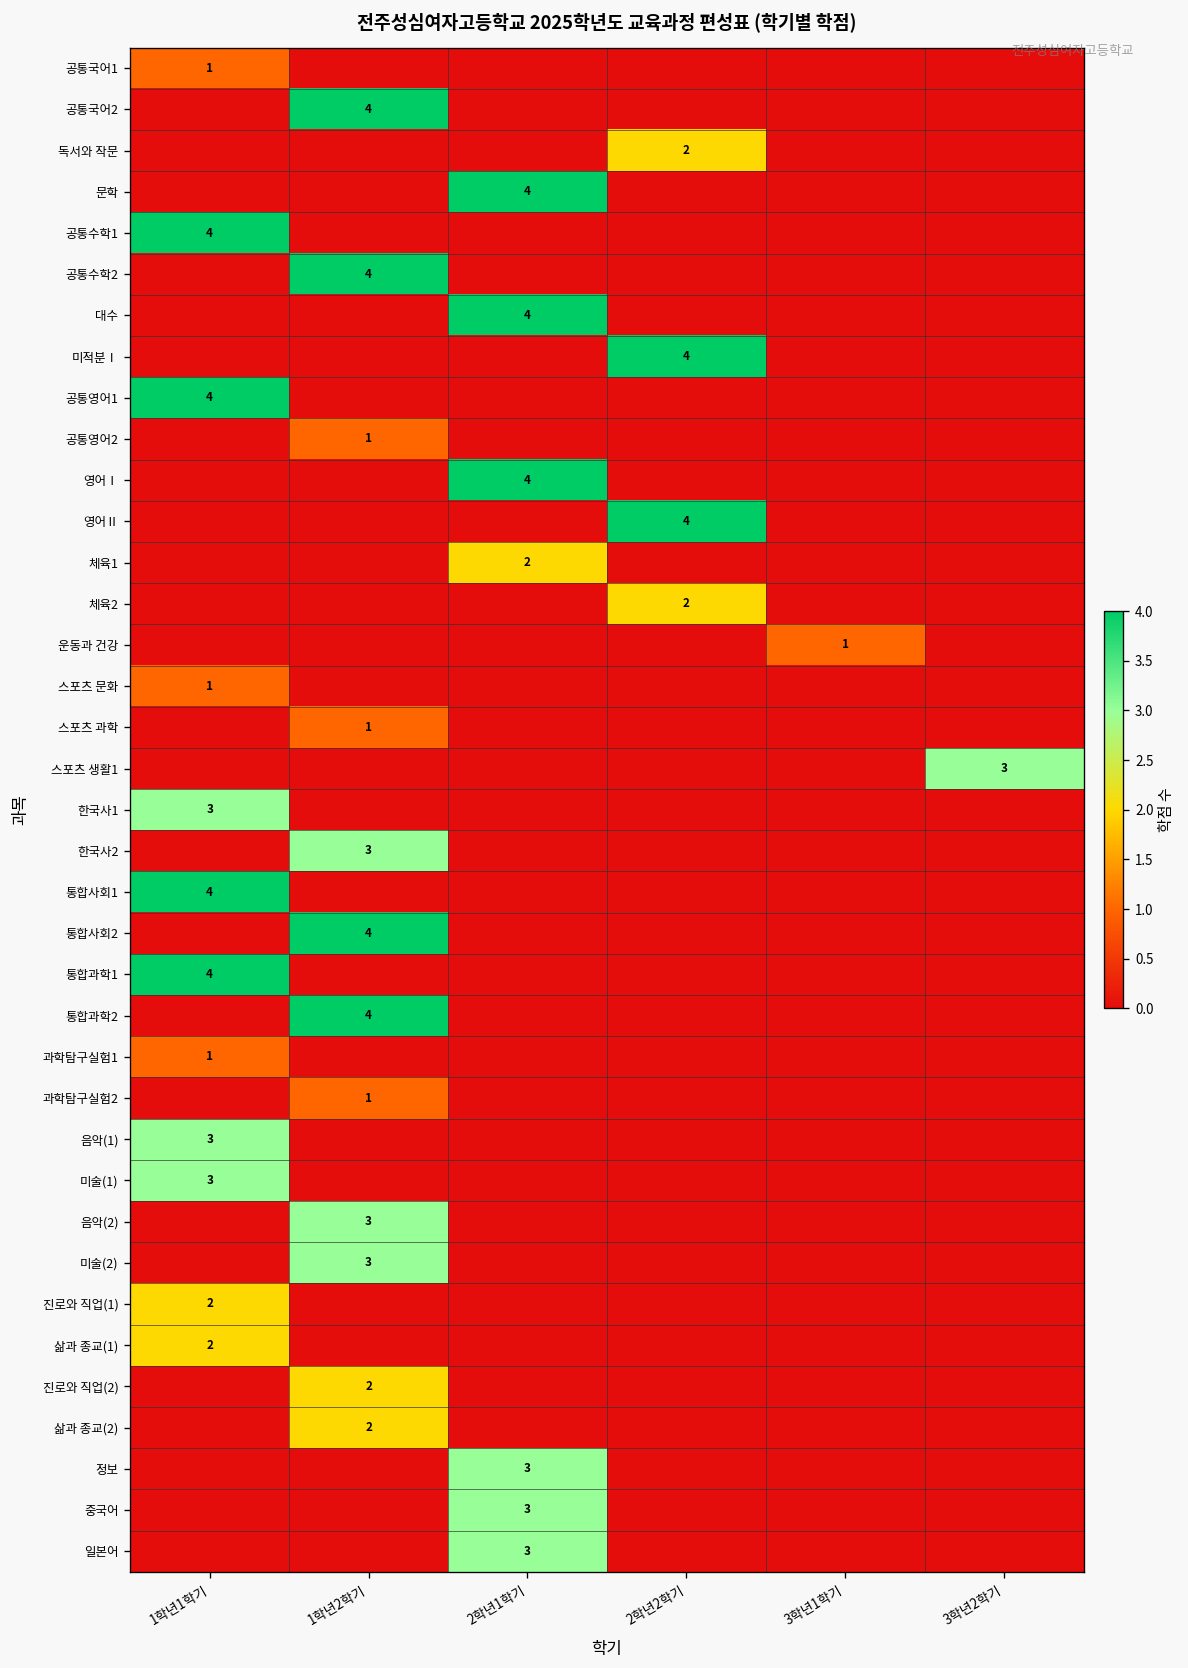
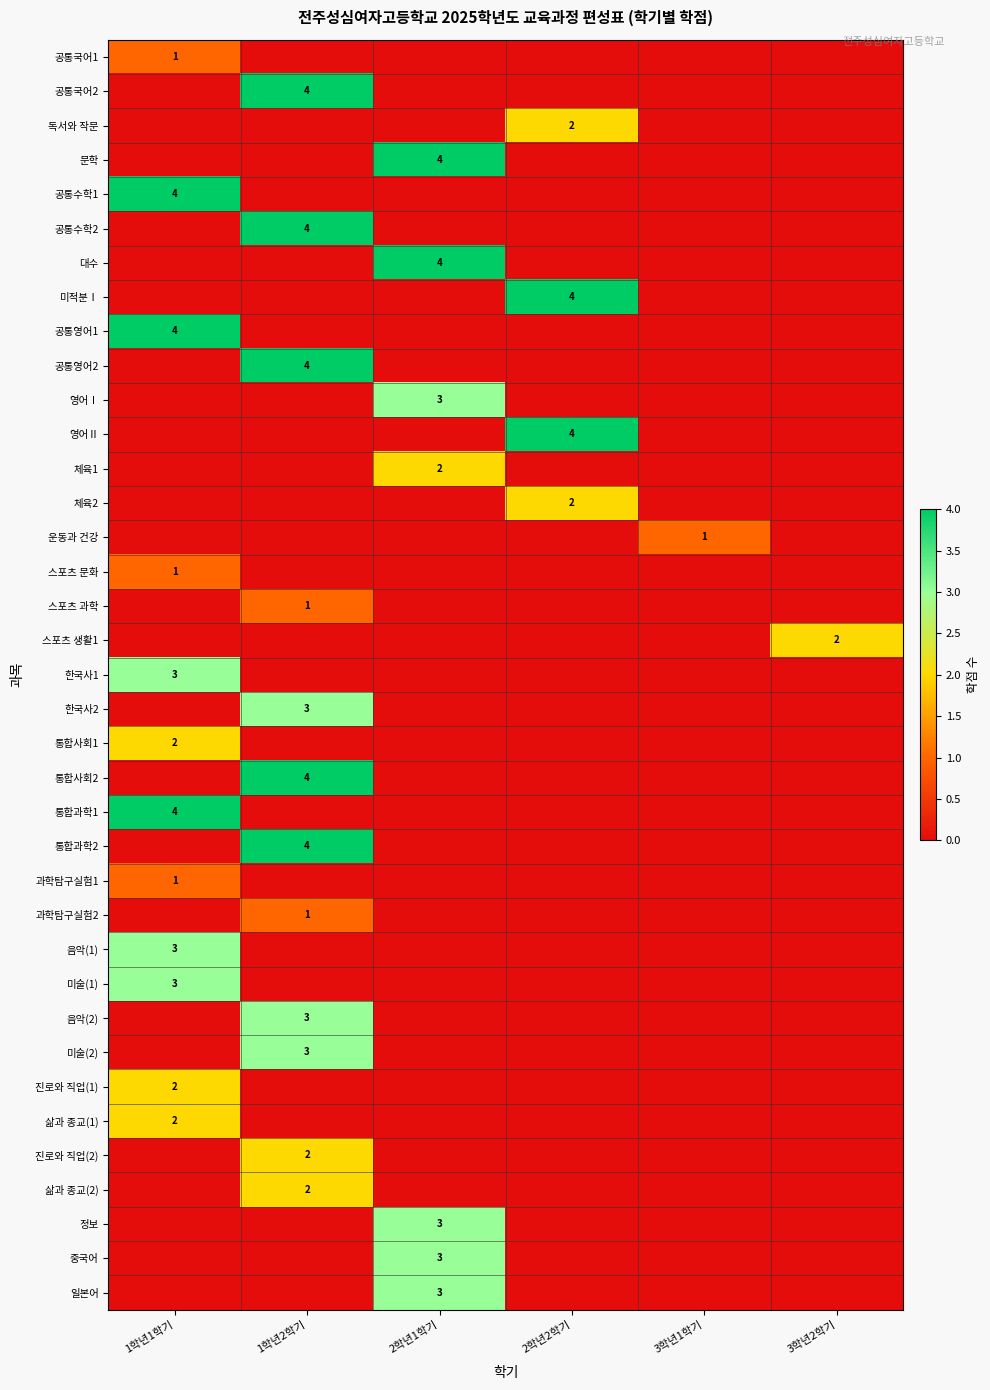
  {
    "공통국어1": {
      "1학년1학기": 1
    },
    "공통국어2": {
      "1학년2학기": 4
    },
    "독서와 작문": {
      "2학년2학기": 2
    },
    "문학": {
      "2학년1학기": 4
    },
    "공통수학1": {
      "1학년1학기": 4
    },
    "공통수학2": {
      "1학년2학기": 4
    },
    "대수": {
      "2학년1학기": 4
    },
    "미적분Ⅰ": {
      "2학년2학기": 4
    },
    "공통영어1": {
      "1학년1학기": 4
    },
    "공통영어2": {
-     "1학년2학기": 1
+     "1학년2학기": 4
    },
    "영어Ⅰ": {
-     "2학년1학기": 4
+     "2학년1학기": 3
    },
    "영어Ⅱ": {
      "2학년2학기": 4
    },
    "체육1": {
      "2학년1학기": 2
    },
    "체육2": {
      "2학년2학기": 2
    },
    "운동과 건강": {
      "3학년1학기": 1
    },
    "스포츠 문화": {
      "1학년1학기": 1
    },
    "스포츠 과학": {
      "1학년2학기": 1
    },
    "스포츠 생활1": {
-     "3학년2학기": 3
+     "3학년2학기": 2
    },
    "한국사1": {
      "1학년1학기": 3
    },
    "한국사2": {
      "1학년2학기": 3
    },
    "통합사회1": {
-     "1학년1학기": 4
+     "1학년1학기": 2
    },
    "통합사회2": {
      "1학년2학기": 4
    },
    "통합과학1": {
      "1학년1학기": 4
    },
    "통합과학2": {
      "1학년2학기": 4
    },
    "과학탐구실험1": {
      "1학년1학기": 1
    },
    "과학탐구실험2": {
      "1학년2학기": 1
    },
    "음악(1)": {
      "1학년1학기": 3
    },
    "미술(1)": {
      "1학년1학기": 3
    },
    "음악(2)": {
      "1학년2학기": 3
    },
    "미술(2)": {
      "1학년2학기": 3
    },
    "진로와 직업(1)": {
      "1학년1학기": 2
    },
    "삶과 종교(1)": {
      "1학년1학기": 2
    },
    "진로와 직업(2)": {
      "1학년2학기": 2
    },
    "삶과 종교(2)": {
      "1학년2학기": 2
    },
    "정보": {
      "2학년1학기": 3
    },
    "중국어": {
      "2학년1학기": 3
    },
    "일본어": {
      "2학년1학기": 3
    }
  }
